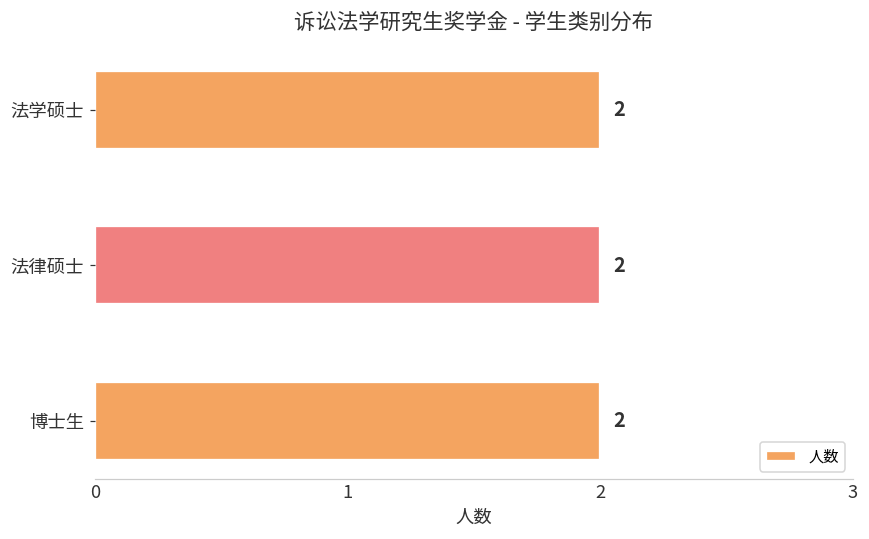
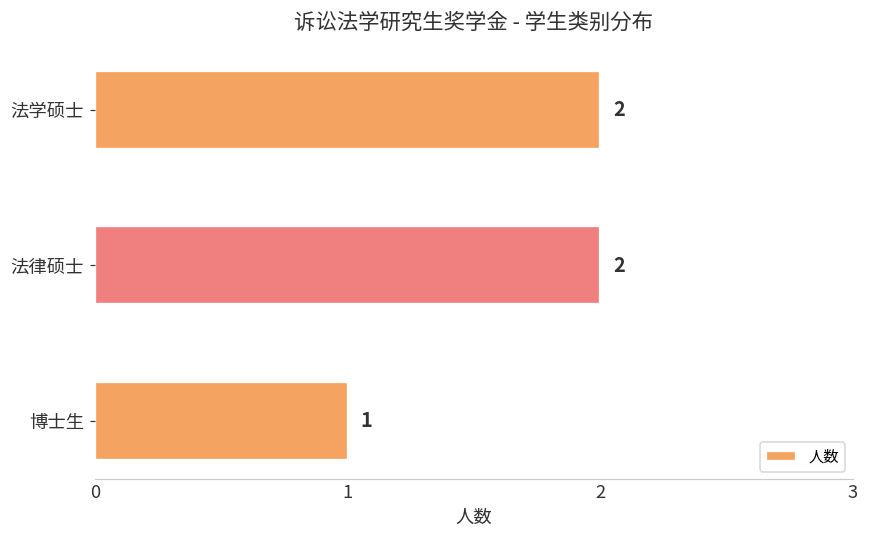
  {
    "法学硕士": 2,
    "法律硕士": 2,
-   "博士生": 2
+   "博士生": 1
  }
